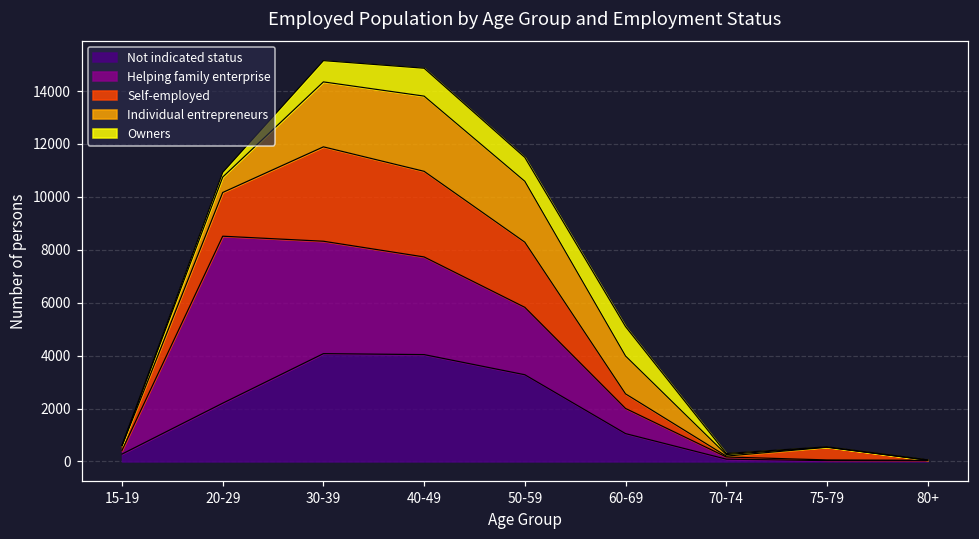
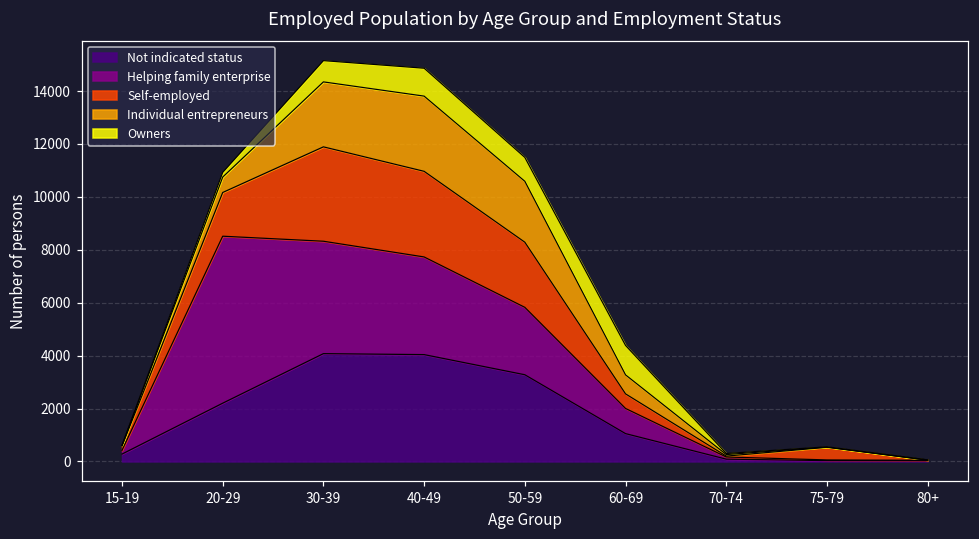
  {
    "Not indicated status": {
      "15-19": 300,
      "20-29": 2200,
      "30-39": 4100,
      "40-49": 4000,
      "50-59": 3300,
      "60-69": 1100
    },
    "Helping family enterprise": {
      "15-19": 100,
      "20-29": 6300,
      "30-39": 4200,
      "40-49": 3700,
      "50-59": 2500,
      "60-69": 1000
    },
    "Self-employed": {
      "20-29": 1700,
      "30-39": 3600,
      "40-49": 3200,
      "50-59": 2500,
      "60-69": 600
    },
    "Individual entrepreneurs": {
      "20-29": 600,
      "30-39": 2500,
      "40-49": 2800,
      "50-59": 2300,
-     "60-69": 1400
+     "60-69": 700
    },
    "Owners": {
      "20-29": 200,
      "30-39": 800,
      "40-49": 1100,
      "50-59": 900,
      "60-69": 1100
    }
  }
